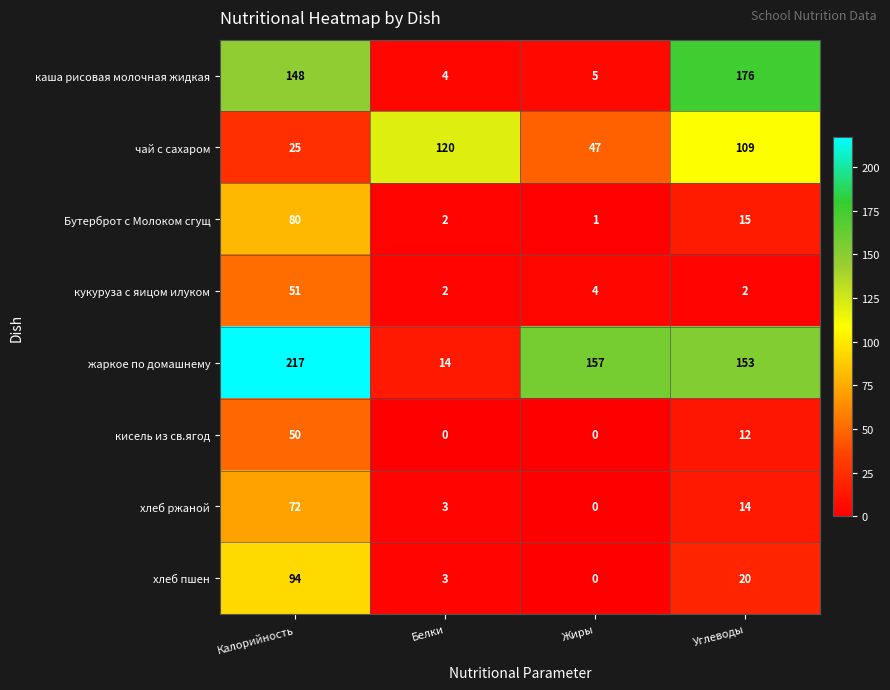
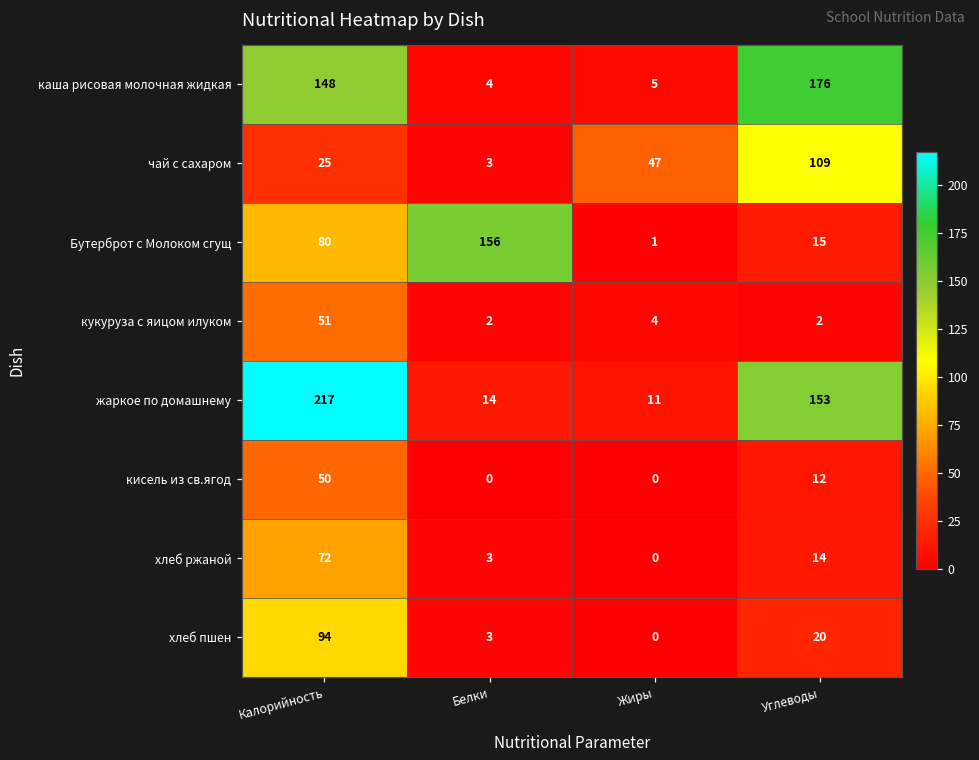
  {
    "каша рисовая молочная жидкая": {
      "Калорийность": 148,
      "Белки": 4,
      "Жиры": 5,
      "Углеводы": 176
    },
    "чай с сахаром": {
      "Калорийность": 25,
-     "Белки": 120,
+     "Белки": 3,
      "Жиры": 47,
      "Углеводы": 109
    },
    "Бутерброт с Молоком сгущ": {
      "Калорийность": 80,
-     "Белки": 2,
+     "Белки": 156,
      "Жиры": 1,
      "Углеводы": 15
    },
    "кукуруза с яицом илуком": {
      "Калорийность": 51,
      "Белки": 2,
      "Жиры": 4,
      "Углеводы": 2
    },
    "жаркое по домашнему": {
      "Калорийность": 217,
      "Белки": 14,
-     "Жиры": 157,
+     "Жиры": 11,
      "Углеводы": 153
    },
    "кисель из св.ягод": {
      "Калорийность": 50,
      "Белки": 0,
      "Жиры": 0,
      "Углеводы": 12
    },
    "хлеб ржаной": {
      "Калорийность": 72,
      "Белки": 3,
      "Жиры": 0,
      "Углеводы": 14
    },
    "хлеб пшен": {
      "Калорийность": 94,
      "Белки": 3,
      "Жиры": 0,
      "Углеводы": 20
    }
  }
